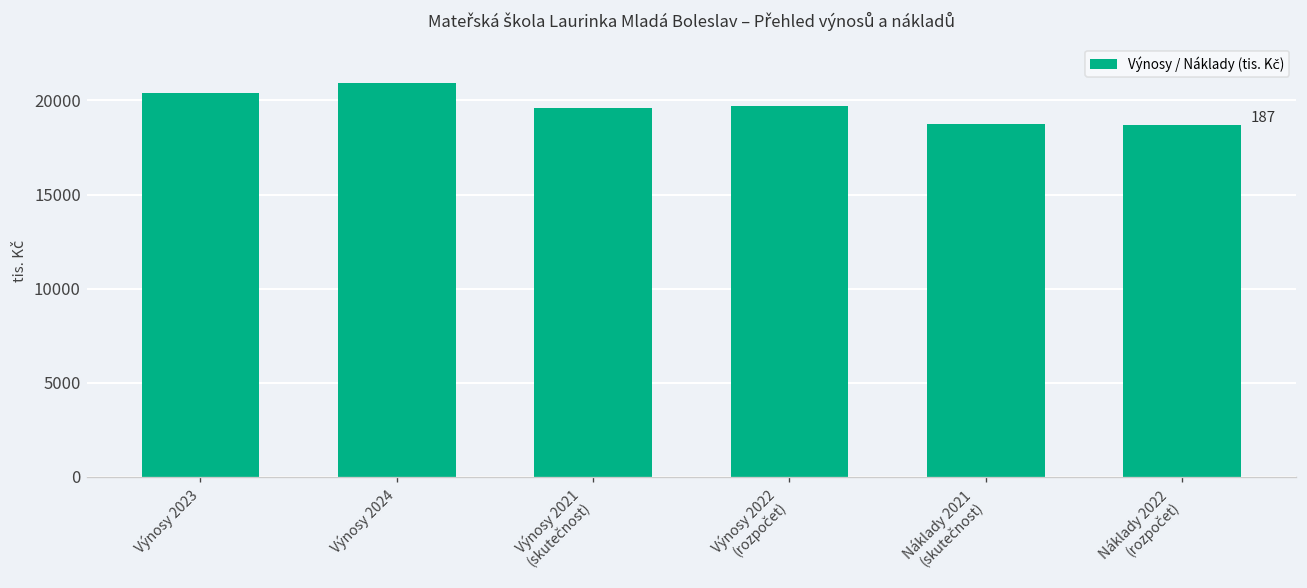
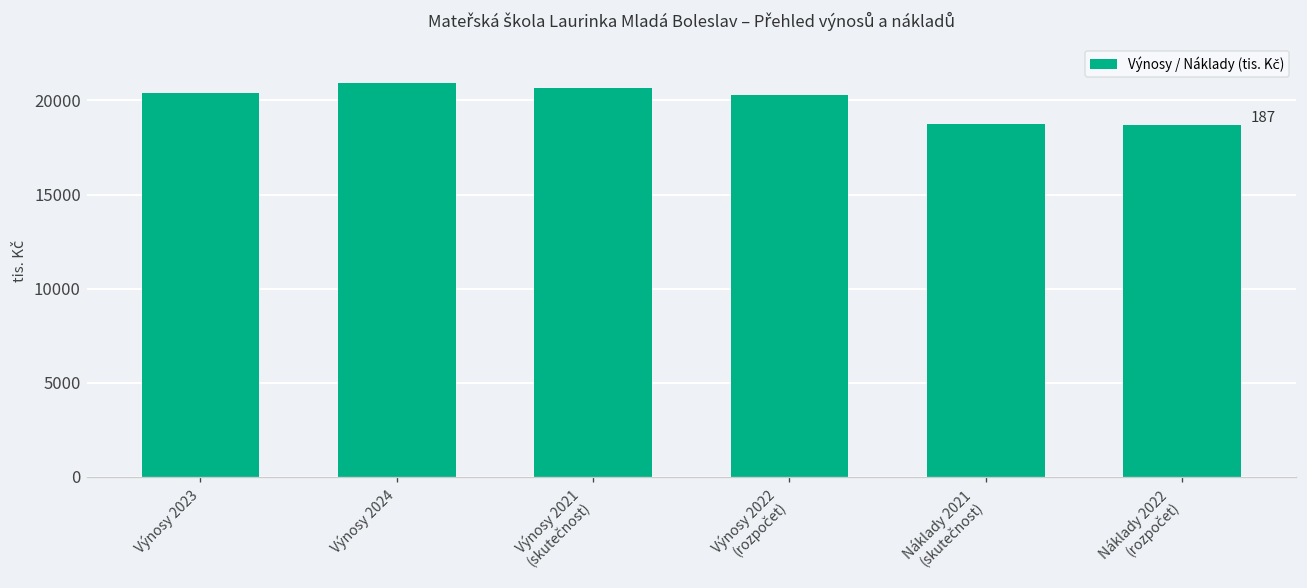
  {
    "Výnosy 2023": 20400,
    "Výnosy 2024": 21000,
-   "Výnosy 2021 (skutečnost)": 19600,
-   "Výnosy 2022 (rozpočet)": 19700,
+   "Výnosy 2021 (skutečnost)": 20700,
+   "Výnosy 2022 (rozpočet)": 20300,
    "Náklady 2021 (skutečnost)": 18700,
    "Náklady 2022 (rozpočet)": 18700
  }
